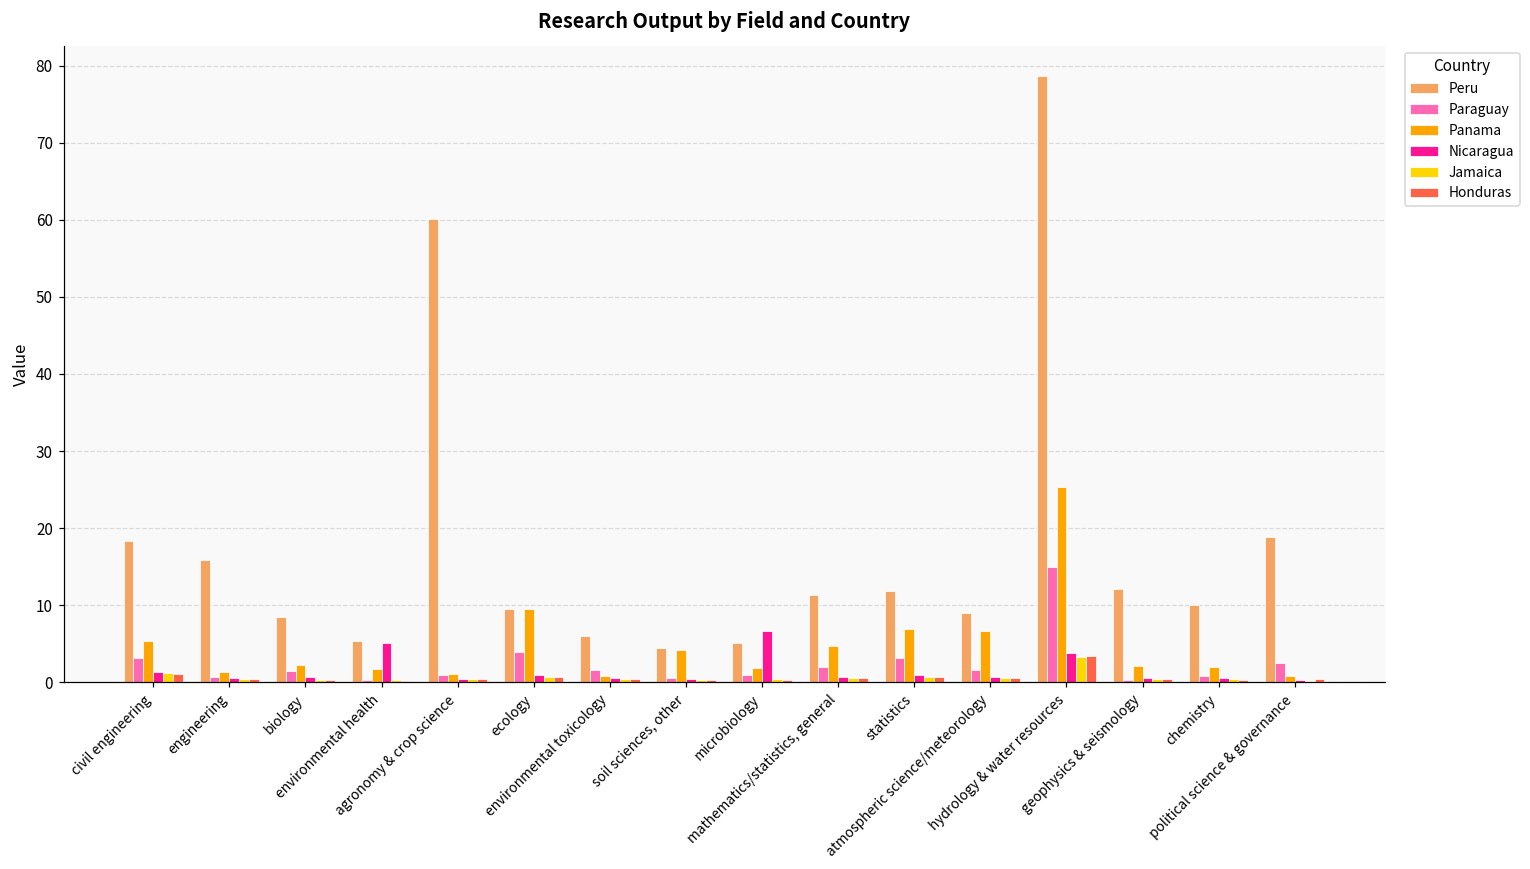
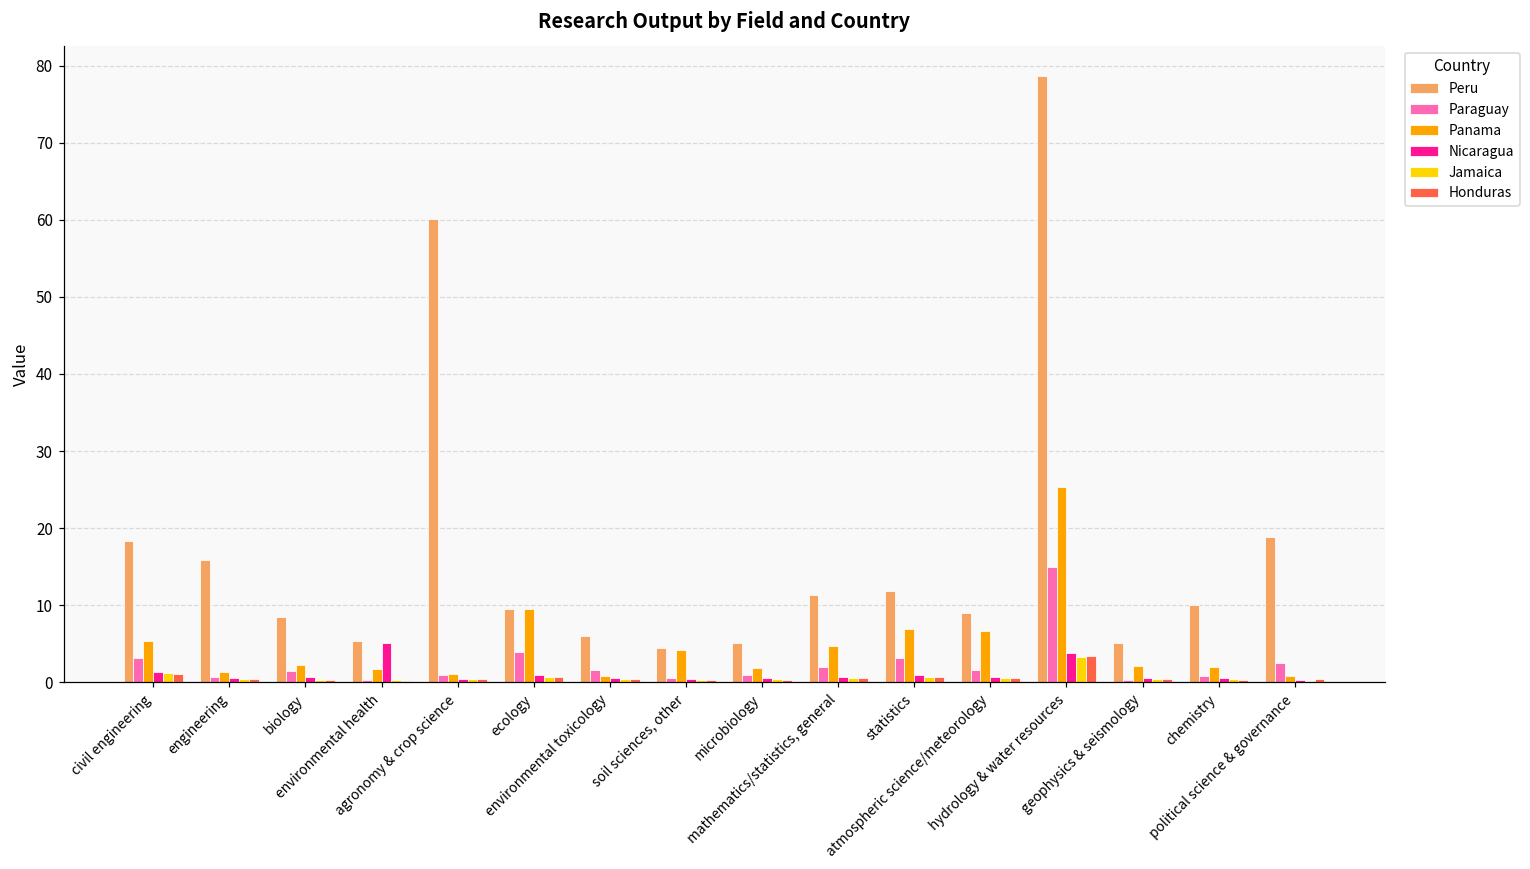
  {
    "Peru": {
      "civil engineering": 18,
      "engineering": 16,
      "biology": 8,
      "environmental health": 5,
      "agronomy & crop science": 60,
      "ecology": 10,
      "environmental toxicology": 6,
      "soil sciences, other": 4,
      "microbiology": 5,
      "mathematics/statistics, general": 11,
      "statistics": 12,
      "atmospheric science/meteorology": 9,
      "hydrology & water resources": 79,
-     "geophysics & seismology": 12,
+     "geophysics & seismology": 5,
      "chemistry": 10,
      "political science & governance": 19
    },
    "Paraguay": {
      "civil engineering": 3,
      "engineering": 1,
      "biology": 1,
      "agronomy & crop science": 1,
      "ecology": 4,
      "environmental toxicology": 2,
      "soil sciences, other": 1,
      "microbiology": 1,
      "mathematics/statistics, general": 2,
      "statistics": 3,
      "atmospheric science/meteorology": 2,
      "hydrology & water resources": 15,
      "chemistry": 1,
      "political science & governance": 3
    },
    "Nicaragua": {
      "civil engineering": 1,
      "engineering": 1,
      "biology": 1,
      "environmental health": 5,
      "agronomy & crop science": 0,
      "ecology": 1,
      "environmental toxicology": 1,
      "soil sciences, other": 0,
-     "microbiology": 7,
+     "microbiology": 1,
      "mathematics/statistics, general": 1,
      "statistics": 1,
      "atmospheric science/meteorology": 1,
      "hydrology & water resources": 4,
      "geophysics & seismology": 1,
      "chemistry": 1,
      "political science & governance": 0
    },
    "Honduras": {
      "civil engineering": 1,
      "engineering": 0,
      "biology": 0,
      "agronomy & crop science": 0,
      "ecology": 1,
      "environmental toxicology": 0,
      "soil sciences, other": 0,
      "mathematics/statistics, general": 1,
      "statistics": 1,
      "atmospheric science/meteorology": 1,
      "hydrology & water resources": 3,
      "geophysics & seismology": 0,
      "political science & governance": 0
    }
  }
